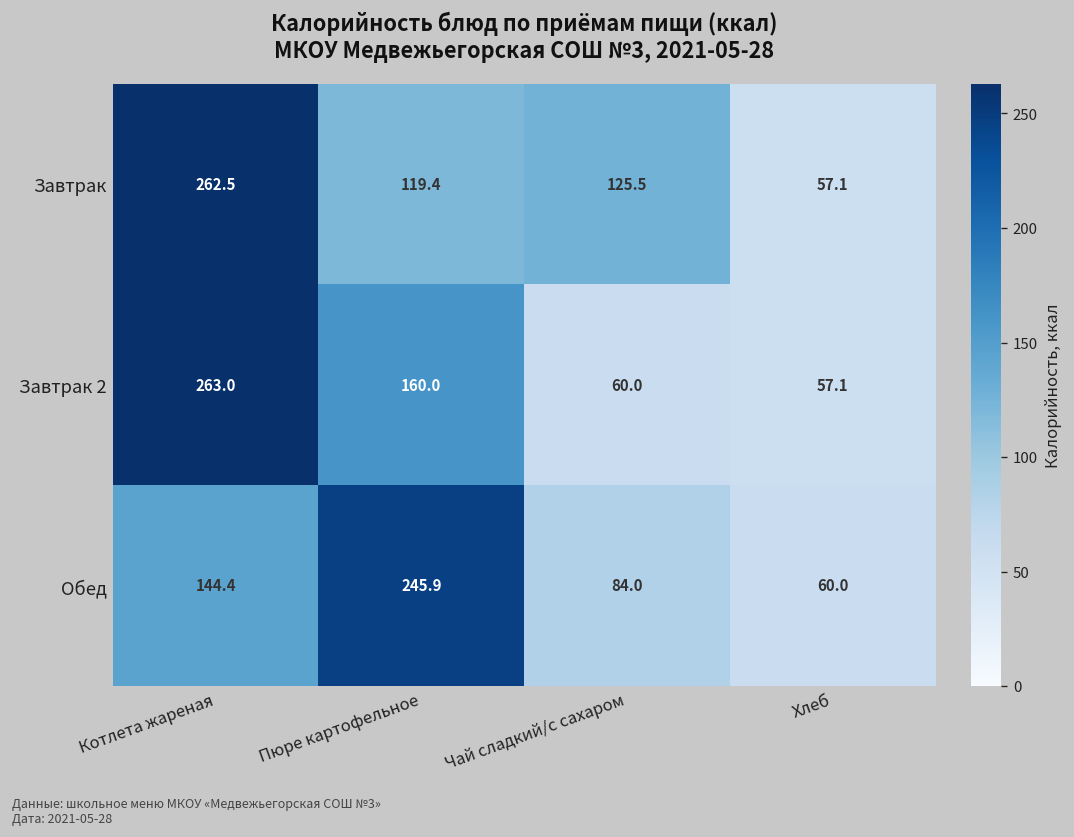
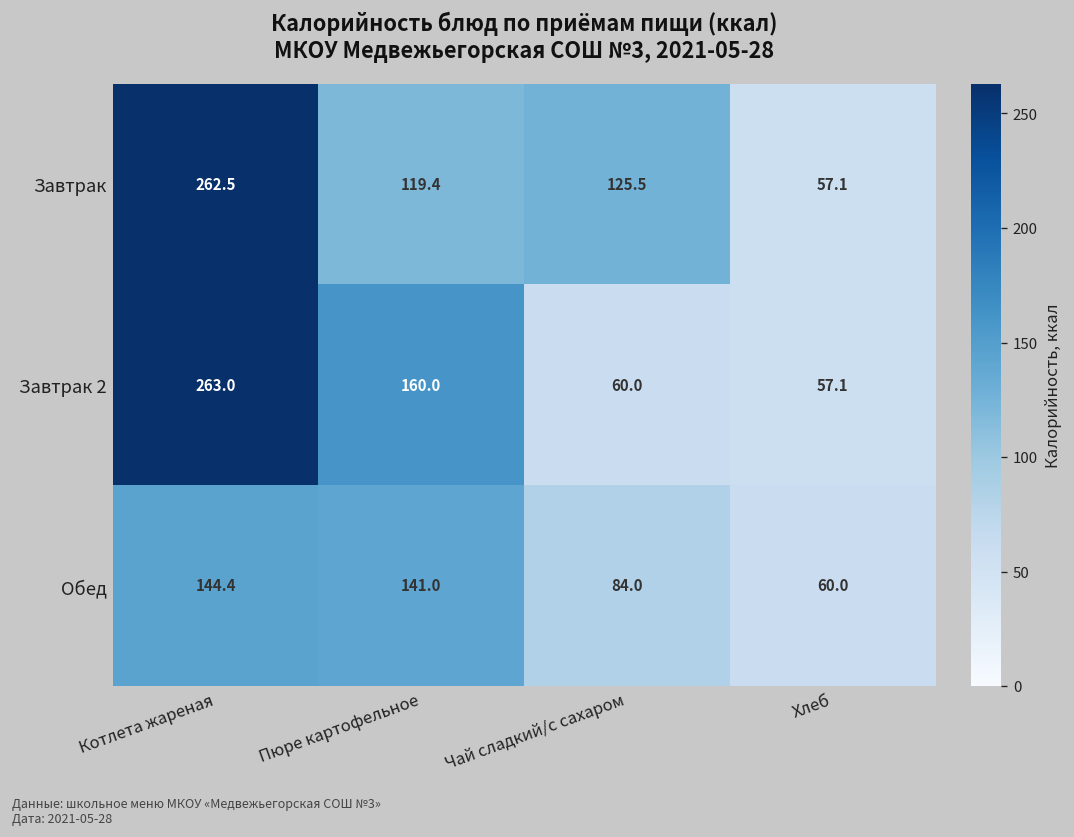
  {
    "Завтрак": {
      "Котлета жареная": 262.5,
      "Пюре картофельное": 119.4,
      "Чай сладкий/с сахаром": 125.5,
      "Хлеб": 57.1
    },
    "Завтрак 2": {
      "Котлета жареная": 263.0,
      "Пюре картофельное": 160.0,
      "Чай сладкий/с сахаром": 60.0,
      "Хлеб": 57.1
    },
    "Обед": {
      "Котлета жареная": 144.4,
-     "Пюре картофельное": 245.9,
+     "Пюре картофельное": 141.0,
      "Чай сладкий/с сахаром": 84.0,
      "Хлеб": 60.0
    }
  }
